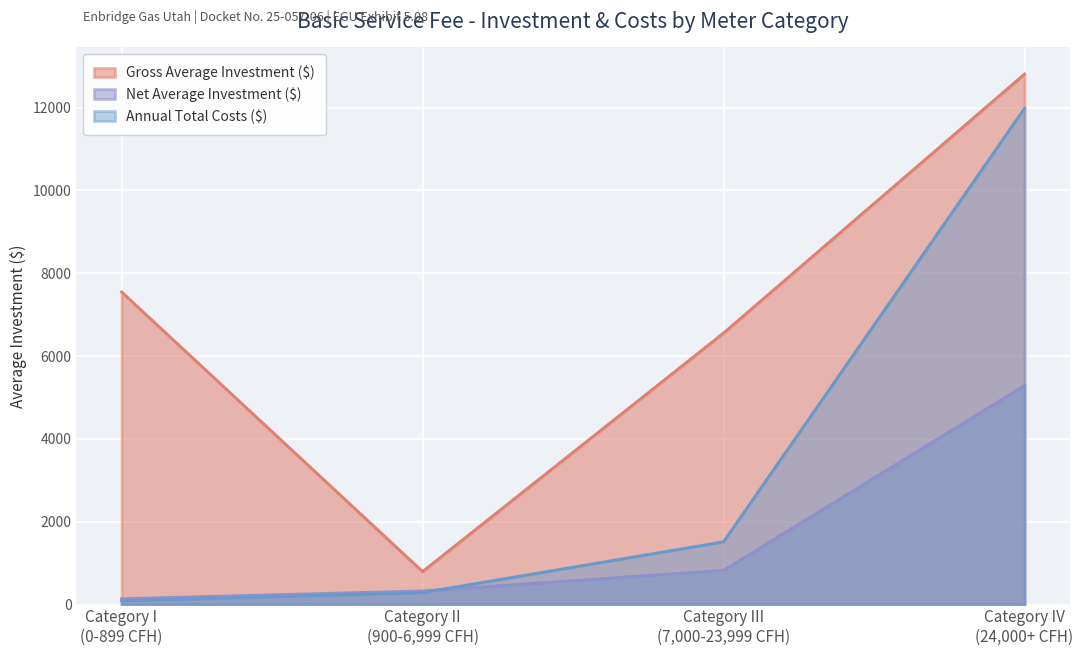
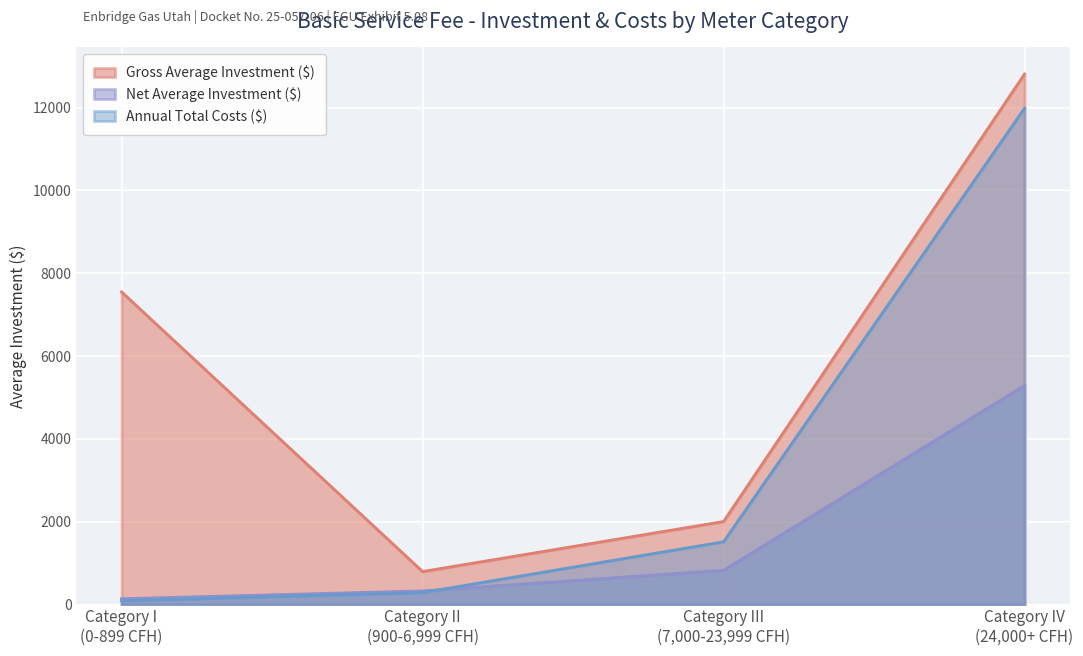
  {
    "Gross Average Investment ($)": {
      "Category I (0-899 CFH)": 7500,
      "Category II (900-6,999 CFH)": 800,
-     "Category III (7,000-23,999 CFH)": 6600,
+     "Category III (7,000-23,999 CFH)": 2000,
      "Category IV (24,000+ CFH)": 12800
    }
  }
